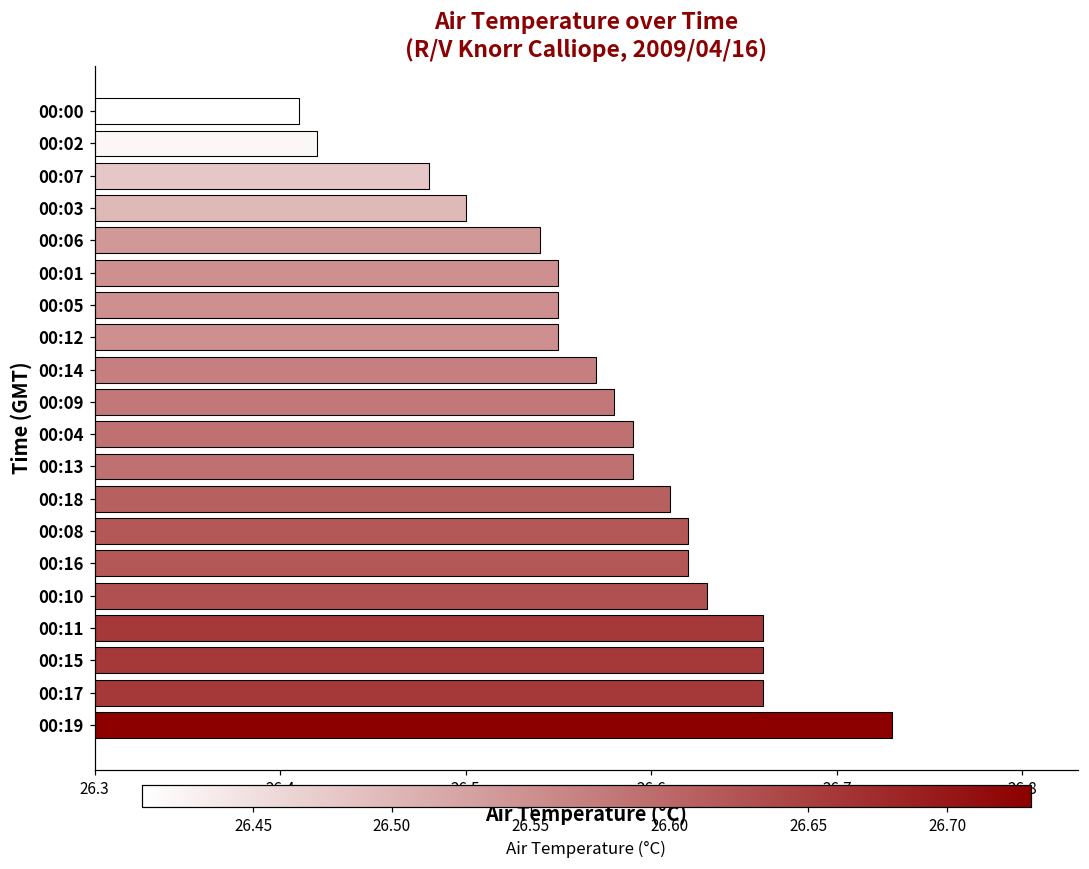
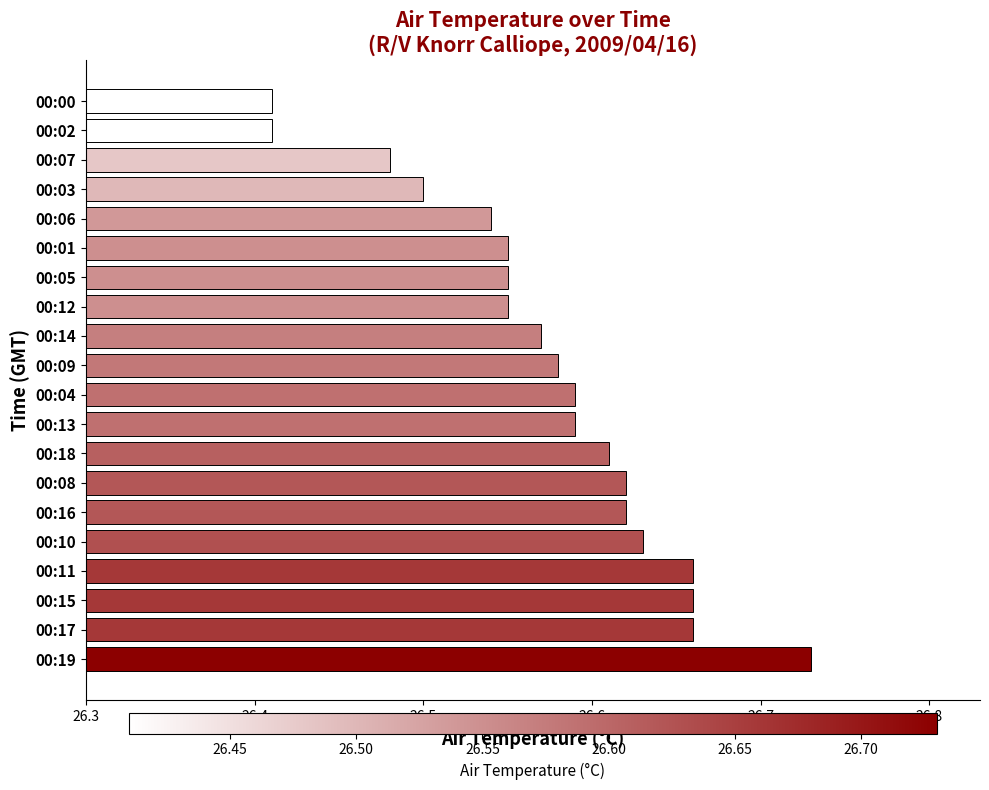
  {
    "00:00": 26.41,
-   "00:02": 26.42,
+   "00:02": 26.41,
    "00:07": 26.48,
    "00:03": 26.50,
    "00:06": 26.54,
    "00:01": 26.55,
    "00:05": 26.55,
    "00:12": 26.55,
    "00:14": 26.57,
    "00:09": 26.58,
    "00:04": 26.59,
    "00:13": 26.59,
    "00:18": 26.61,
    "00:08": 26.62,
    "00:16": 26.62,
    "00:10": 26.63,
    "00:11": 26.66,
    "00:15": 26.66,
    "00:17": 26.66,
    "00:19": 26.73
  }
